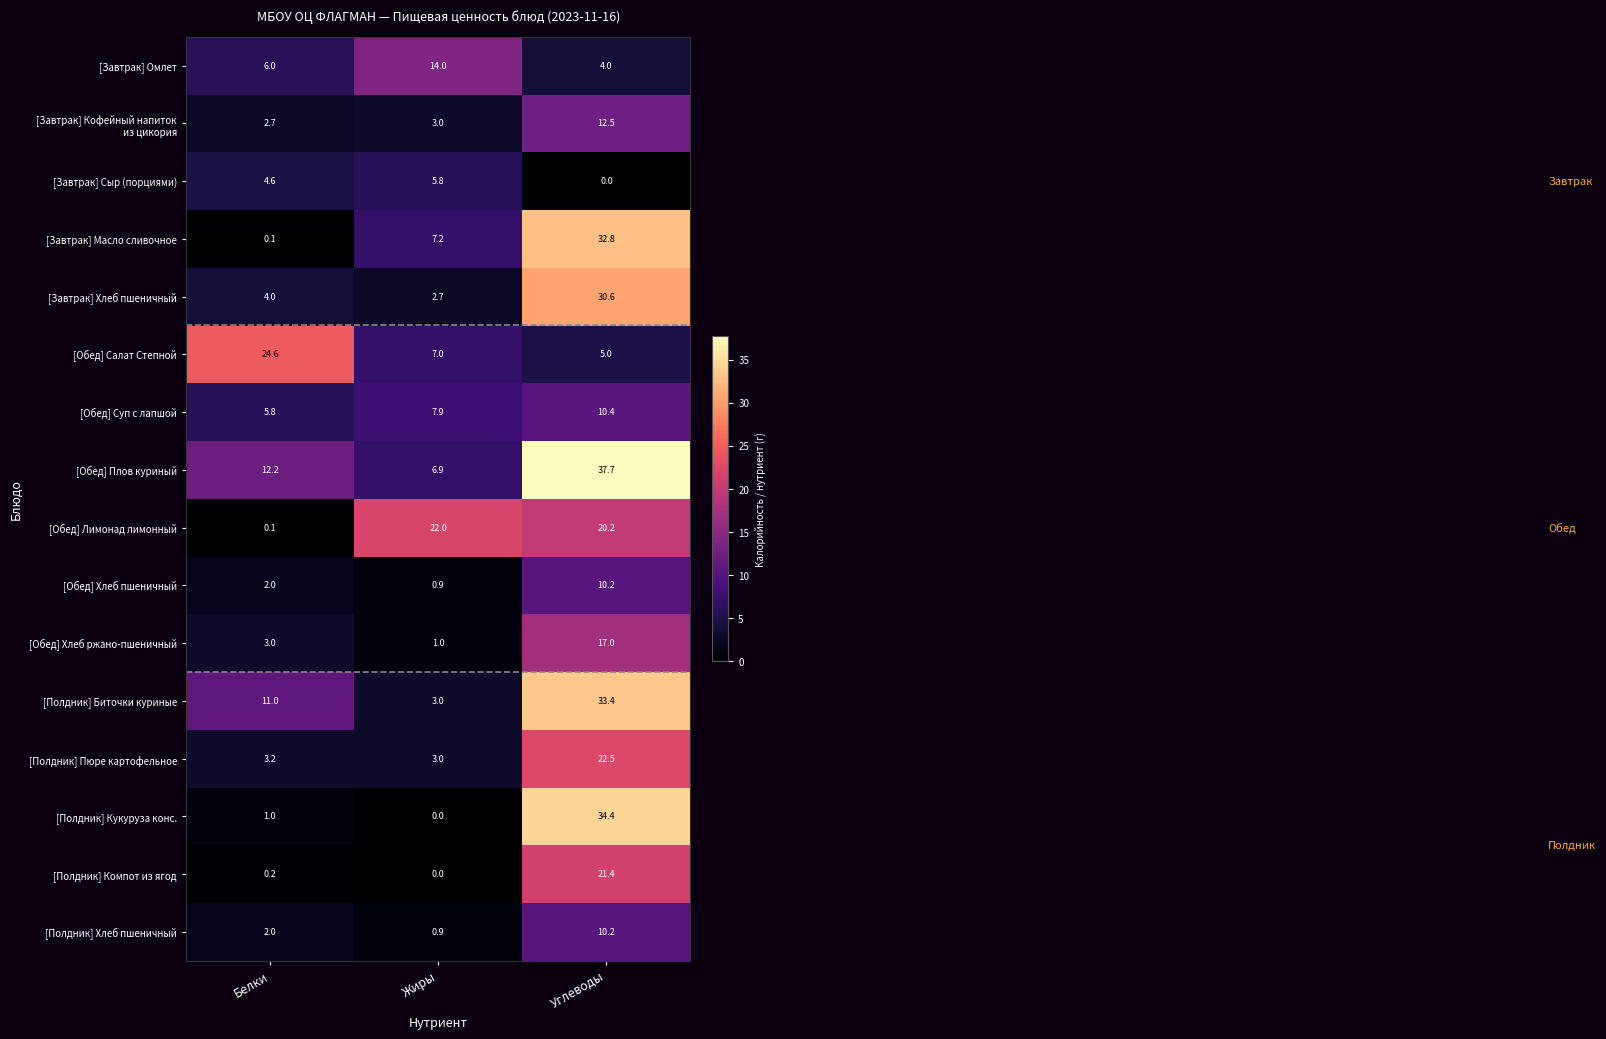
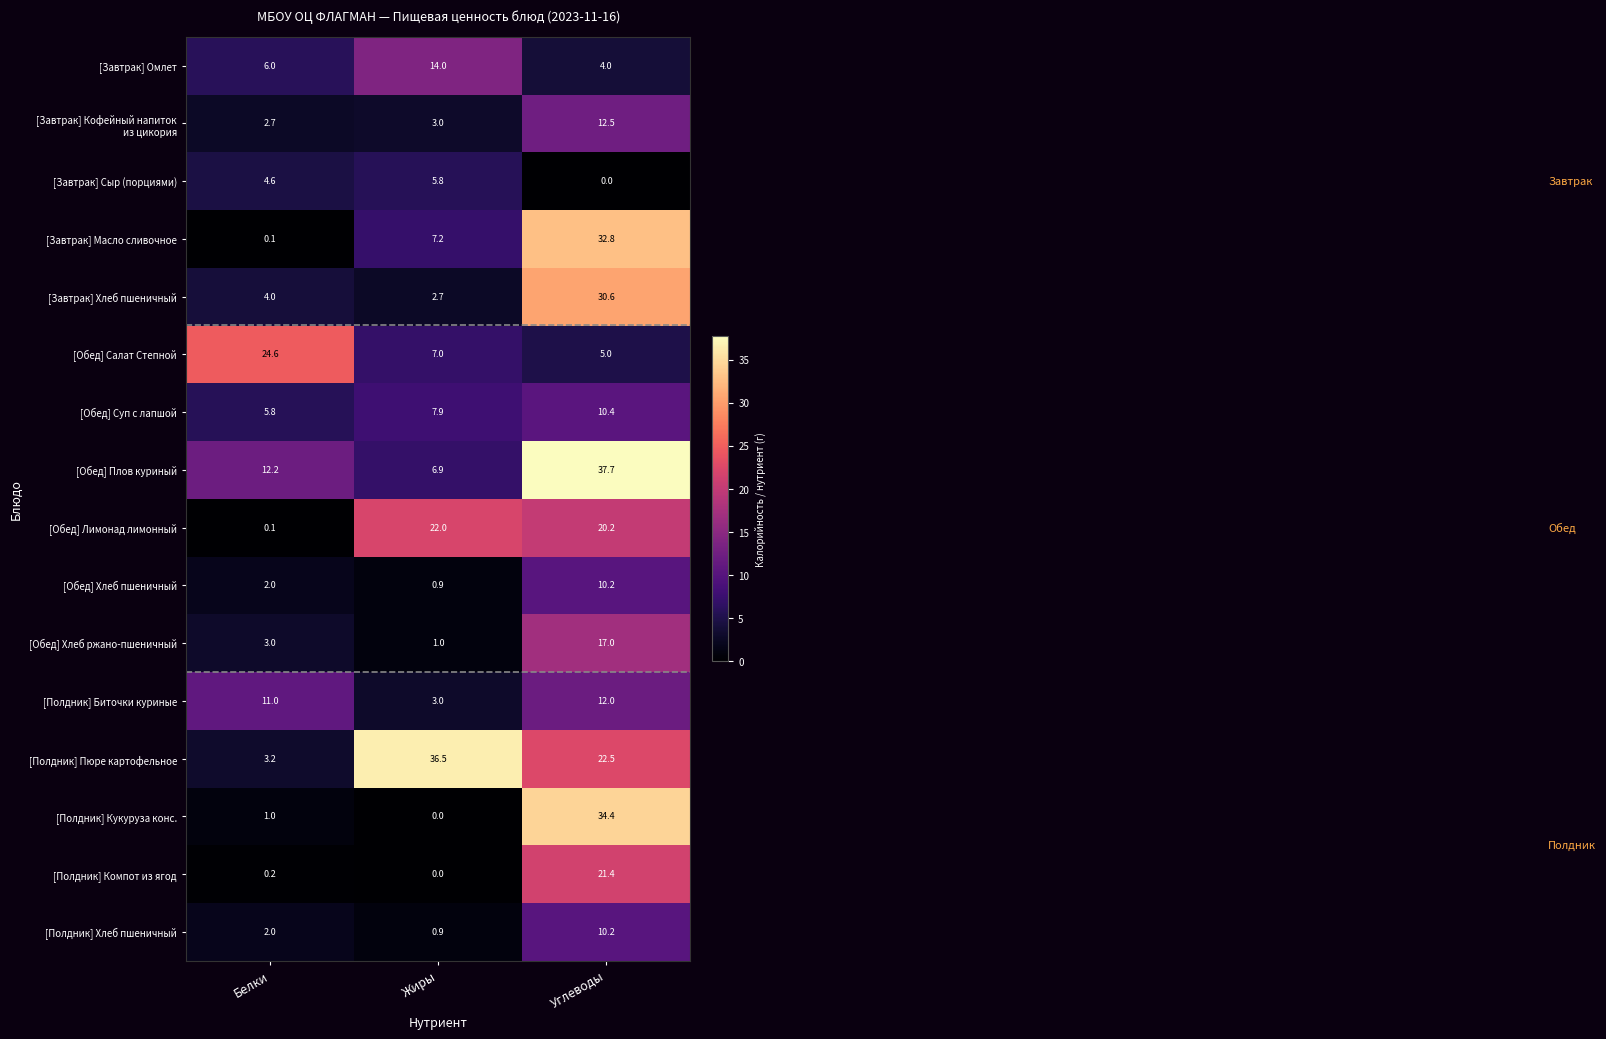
  {
    "[Завтрак] Омлет": {
      "Белки": 6.0,
      "Жиры": 14.0,
      "Углеводы": 4.0
    },
    "[Завтрак] Кофейный напиток из цикория": {
      "Белки": 2.7,
      "Жиры": 3.0,
      "Углеводы": 12.5
    },
    "[Завтрак] Сыр (порциями)": {
      "Белки": 4.6,
      "Жиры": 5.8,
      "Углеводы": 0.0
    },
    "[Завтрак] Масло сливочное": {
      "Белки": 0.1,
      "Жиры": 7.2,
      "Углеводы": 32.8
    },
    "[Завтрак] Хлеб пшеничный": {
      "Белки": 4.0,
      "Жиры": 2.7,
      "Углеводы": 30.6
    },
    "[Обед] Салат Степной": {
      "Белки": 24.6,
      "Жиры": 7.0,
      "Углеводы": 5.0
    },
    "[Обед] Суп с лапшой": {
      "Белки": 5.8,
      "Жиры": 7.9,
      "Углеводы": 10.4
    },
    "[Обед] Плов куриный": {
      "Белки": 12.2,
      "Жиры": 6.9,
      "Углеводы": 37.7
    },
    "[Обед] Лимонад лимонный": {
      "Белки": 0.1,
      "Жиры": 22.0,
      "Углеводы": 20.2
    },
    "[Обед] Хлеб пшеничный": {
      "Белки": 2.0,
      "Жиры": 0.9,
      "Углеводы": 10.2
    },
    "[Обед] Хлеб ржано-пшеничный": {
      "Белки": 3.0,
      "Жиры": 1.0,
      "Углеводы": 17.0
    },
    "[Полдник] Биточки куриные": {
      "Белки": 11.0,
      "Жиры": 3.0,
-     "Углеводы": 33.4
+     "Углеводы": 12.0
    },
    "[Полдник] Пюре картофельное": {
      "Белки": 3.2,
-     "Жиры": 3.0,
+     "Жиры": 36.5,
      "Углеводы": 22.5
    },
    "[Полдник] Кукуруза конс.": {
      "Белки": 1.0,
      "Жиры": 0.0,
      "Углеводы": 34.4
    },
    "[Полдник] Компот из ягод": {
      "Белки": 0.2,
      "Жиры": 0.0,
      "Углеводы": 21.4
    },
    "[Полдник] Хлеб пшеничный": {
      "Белки": 2.0,
      "Жиры": 0.9,
      "Углеводы": 10.2
    }
  }
